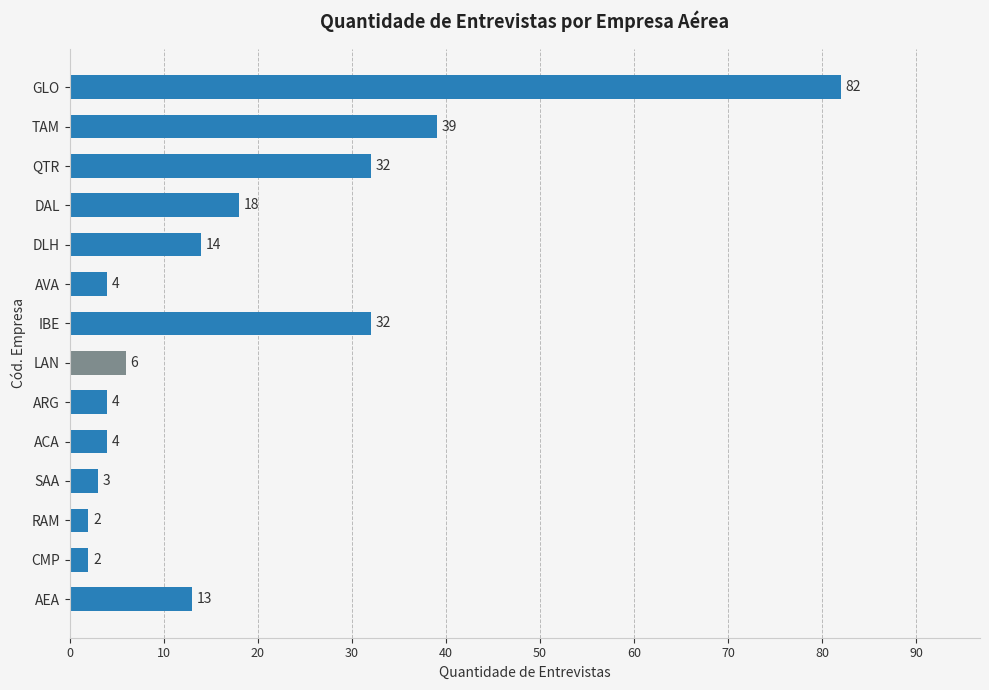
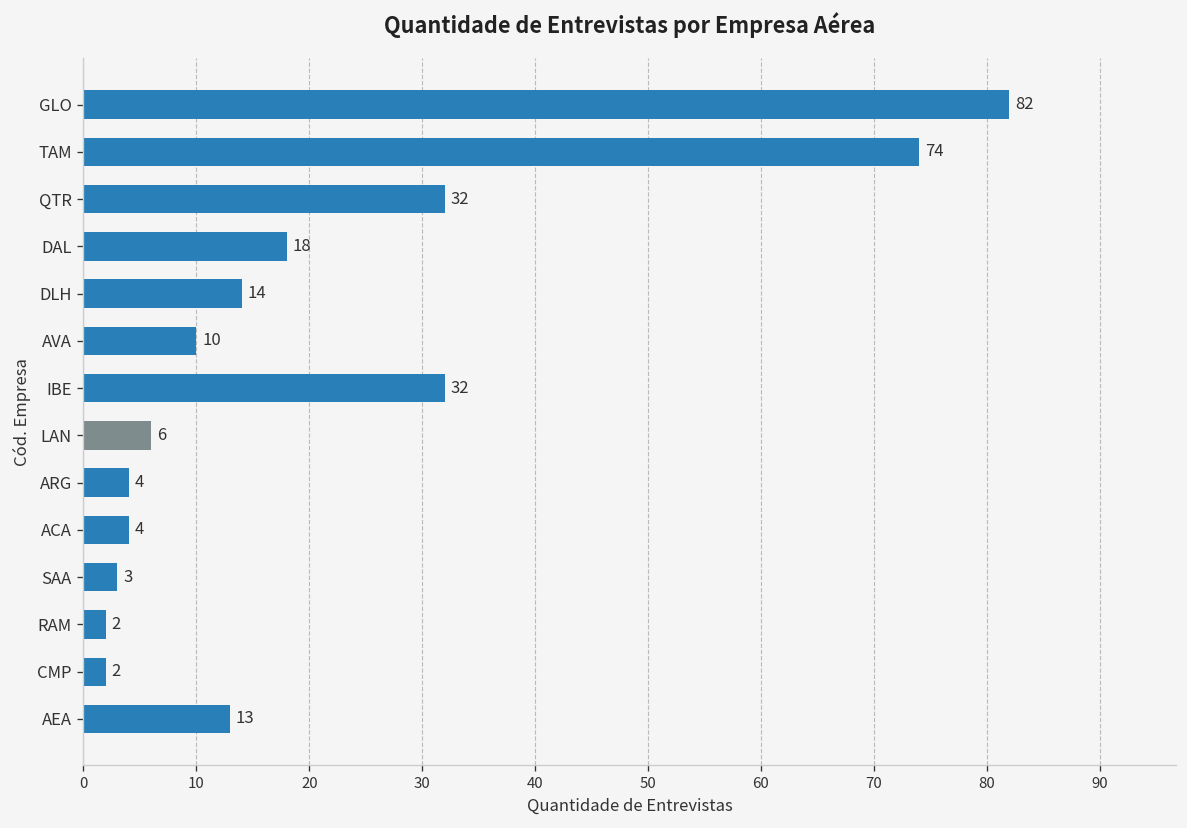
  {
    "GLO": 82,
-   "TAM": 39,
+   "TAM": 74,
    "QTR": 32,
    "DAL": 18,
    "DLH": 14,
-   "AVA": 4,
+   "AVA": 10,
    "IBE": 32,
    "LAN": 6,
    "ARG": 4,
    "ACA": 4,
    "SAA": 3,
    "RAM": 2,
    "CMP": 2,
    "AEA": 13
  }
